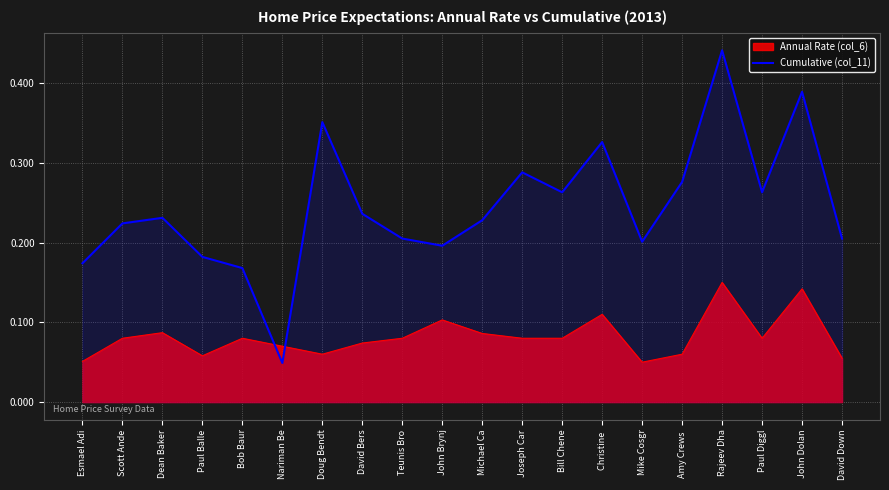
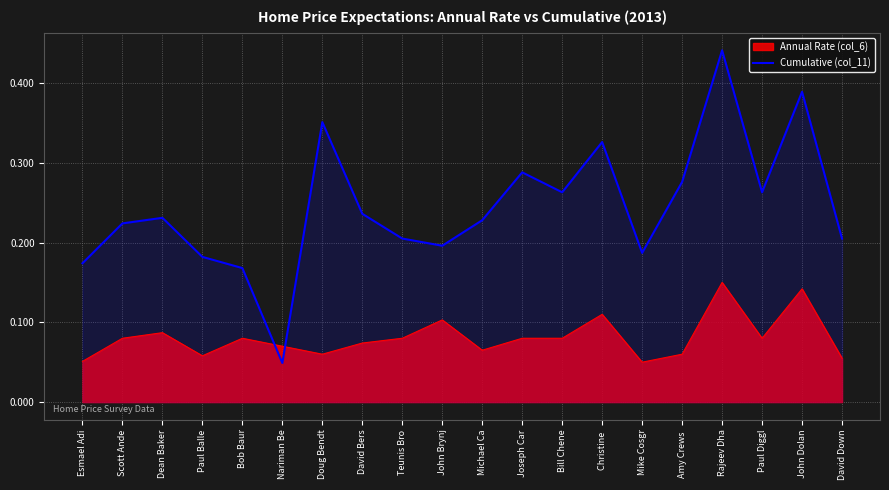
  {
    "Annual Rate (col_6)": {
      "Esmael Adi": 0.05,
      "Scott Ande": 0.08,
      "Dean Baker": 0.09,
      "Paul Balle": 0.06,
      "Bob Baur": 0.08,
      "Nariman Be": 0.07,
      "Doug Bendt": 0.06,
      "David Bers": 0.07,
      "Teunis Bro": 0.08,
      "John Brynj": 0.10,
-     "Michael Ca": 0.09,
+     "Michael Ca": 0.07,
      "Joseph Car": 0.08,
      "Bill Chene": 0.08,
      "Christine": 0.11,
      "Mike Cosgr": 0.05,
      "Amy Crews": 0.06,
      "Rajeev Dha": 0.15,
      "Paul Diggl": 0.08,
      "John Dolan": 0.14,
      "David Down": 0.06
    },
    "Cumulative (col_11)": {
      "Esmael Adi": 0.17,
      "Scott Ande": 0.22,
      "Dean Baker": 0.23,
      "Paul Balle": 0.18,
      "Bob Baur": 0.17,
      "Nariman Be": 0.05,
      "Doug Bendt": 0.35,
      "David Bers": 0.24,
      "Teunis Bro": 0.21,
      "John Brynj": 0.20,
      "Michael Ca": 0.23,
      "Joseph Car": 0.29,
      "Bill Chene": 0.26,
      "Christine": 0.33,
-     "Mike Cosgr": 0.20,
+     "Mike Cosgr": 0.19,
      "Amy Crews": 0.28,
      "Rajeev Dha": 0.44,
      "Paul Diggl": 0.26,
      "John Dolan": 0.39,
      "David Down": 0.21
    }
  }
